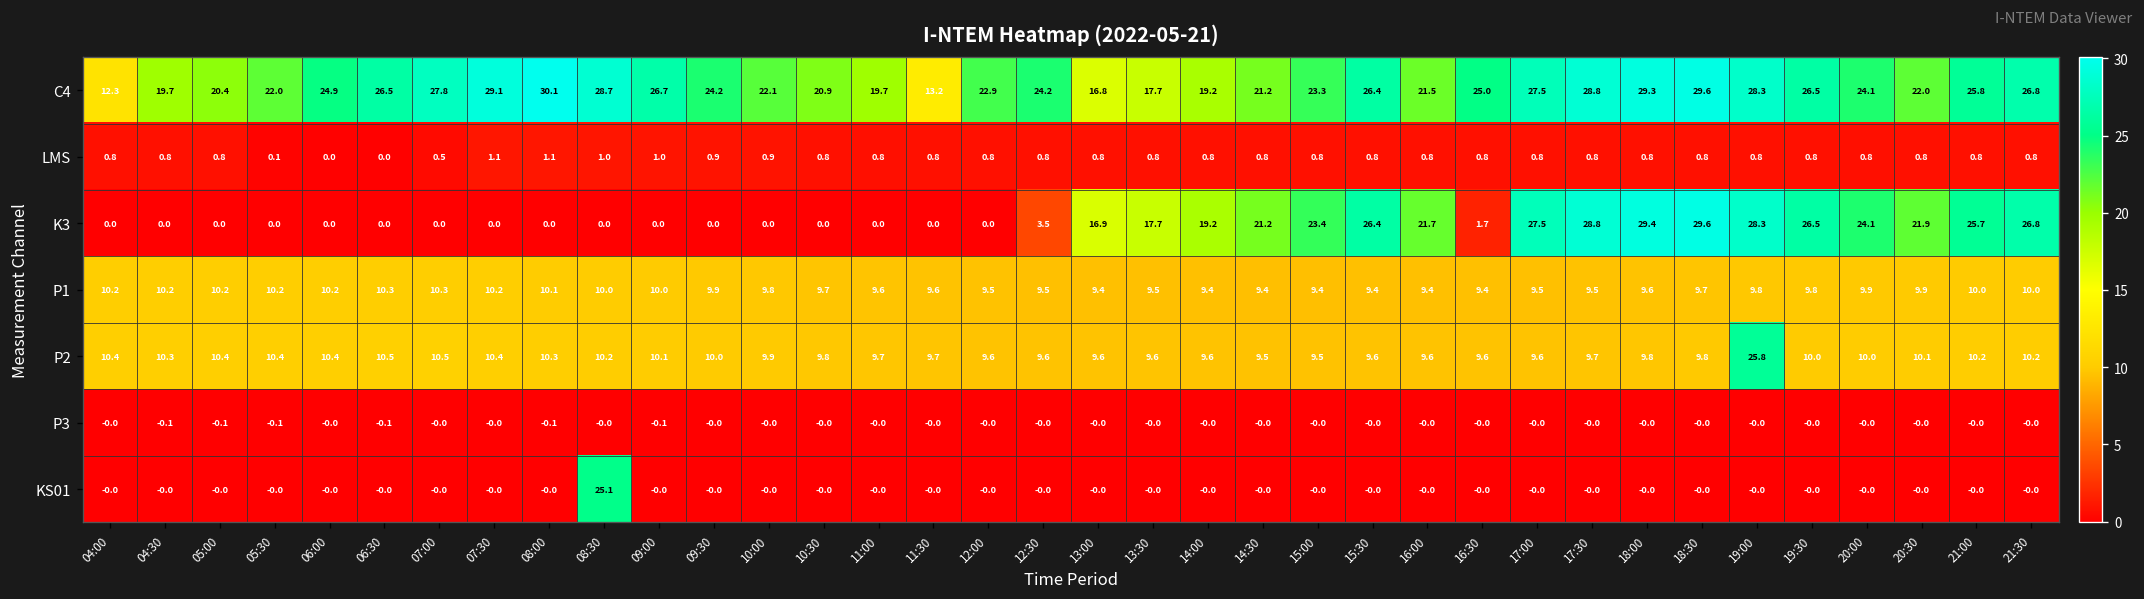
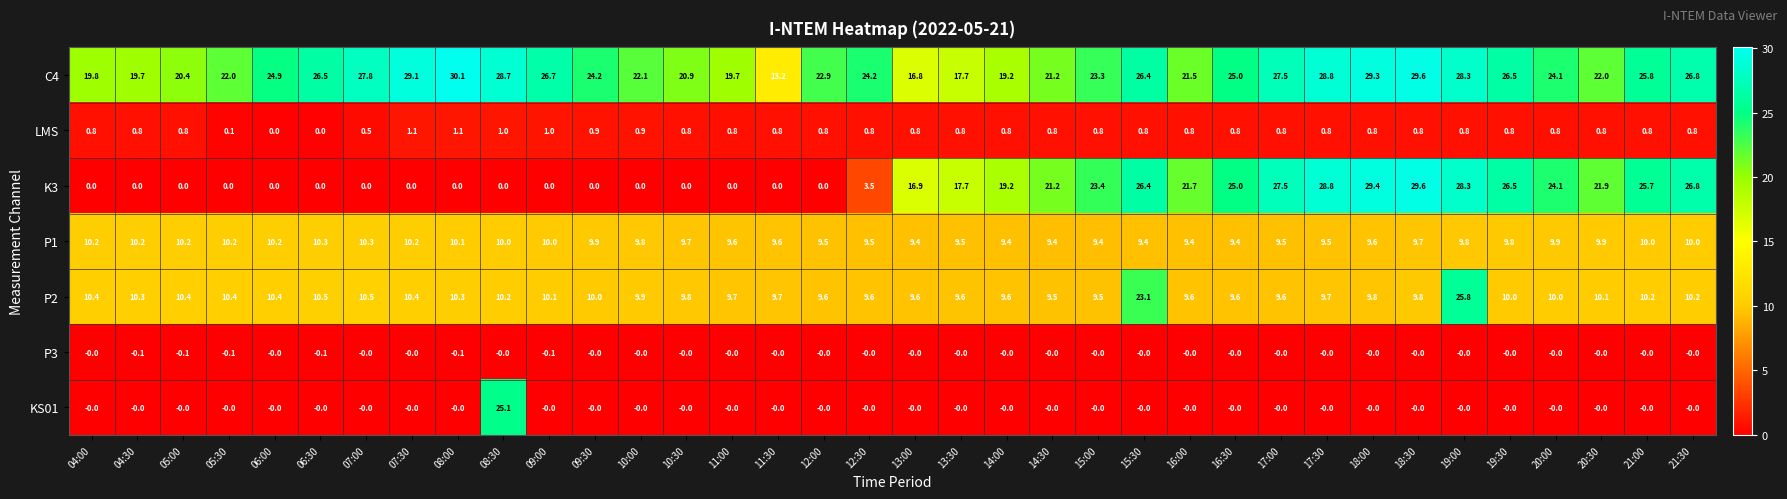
  {
    "C4": {
-     "04:00": 12.3,
+     "04:00": 19.8,
      "04:30": 19.7,
      "05:00": 20.4,
      "05:30": 22.0,
      "06:00": 24.9,
      "06:30": 26.5,
      "07:00": 27.8,
      "07:30": 29.1,
      "08:00": 30.1,
      "08:30": 28.7,
      "09:00": 26.7,
      "09:30": 24.2,
      "10:00": 22.1,
      "10:30": 20.9,
      "11:00": 19.7,
      "11:30": 13.2,
      "12:00": 22.9,
      "12:30": 24.2,
      "13:00": 16.8,
      "13:30": 17.7,
      "14:00": 19.2,
      "14:30": 21.2,
      "15:00": 23.3,
      "15:30": 26.4,
      "16:00": 21.5,
      "16:30": 25.0,
      "17:00": 27.5,
      "17:30": 28.8,
      "18:00": 29.3,
      "18:30": 29.6,
      "19:00": 28.3,
      "19:30": 26.5,
      "20:00": 24.1,
      "20:30": 22.0,
      "21:00": 25.8,
      "21:30": 26.8
    },
    "K3": {
      "04:00": 0.0,
      "04:30": 0.0,
      "05:00": 0.0,
      "05:30": 0.0,
      "06:00": 0.0,
      "06:30": 0.0,
      "07:00": 0.0,
      "07:30": 0.0,
      "08:00": 0.0,
      "08:30": 0.0,
      "09:00": 0.0,
      "09:30": 0.0,
      "10:00": 0.0,
      "10:30": 0.0,
      "11:00": 0.0,
      "11:30": 0.0,
      "12:00": 0.0,
      "12:30": 3.5,
      "13:00": 16.9,
      "13:30": 17.7,
      "14:00": 19.2,
      "14:30": 21.2,
      "15:00": 23.4,
      "15:30": 26.4,
      "16:00": 21.7,
-     "16:30": 1.7,
+     "16:30": 25.0,
      "17:00": 27.5,
      "17:30": 28.8,
      "18:00": 29.4,
      "18:30": 29.6,
      "19:00": 28.3,
      "19:30": 26.5,
      "20:00": 24.1,
      "20:30": 21.9,
      "21:00": 25.7,
      "21:30": 26.8
    },
    "P2": {
      "04:00": 10.4,
      "04:30": 10.3,
      "05:00": 10.4,
      "05:30": 10.4,
      "06:00": 10.4,
      "06:30": 10.5,
      "07:00": 10.5,
      "07:30": 10.4,
      "08:00": 10.3,
      "08:30": 10.2,
      "09:00": 10.1,
      "09:30": 10.0,
      "10:00": 9.9,
      "10:30": 9.8,
      "11:00": 9.7,
      "11:30": 9.7,
      "12:00": 9.6,
      "12:30": 9.6,
      "13:00": 9.6,
      "13:30": 9.6,
      "14:00": 9.6,
      "14:30": 9.5,
      "15:00": 9.5,
-     "15:30": 9.6,
+     "15:30": 23.1,
      "16:00": 9.6,
      "16:30": 9.6,
      "17:00": 9.6,
      "17:30": 9.7,
      "18:00": 9.8,
      "18:30": 9.8,
      "19:00": 25.8,
      "19:30": 10.0,
      "20:00": 10.0,
      "20:30": 10.1,
      "21:00": 10.2,
      "21:30": 10.2
    }
  }
